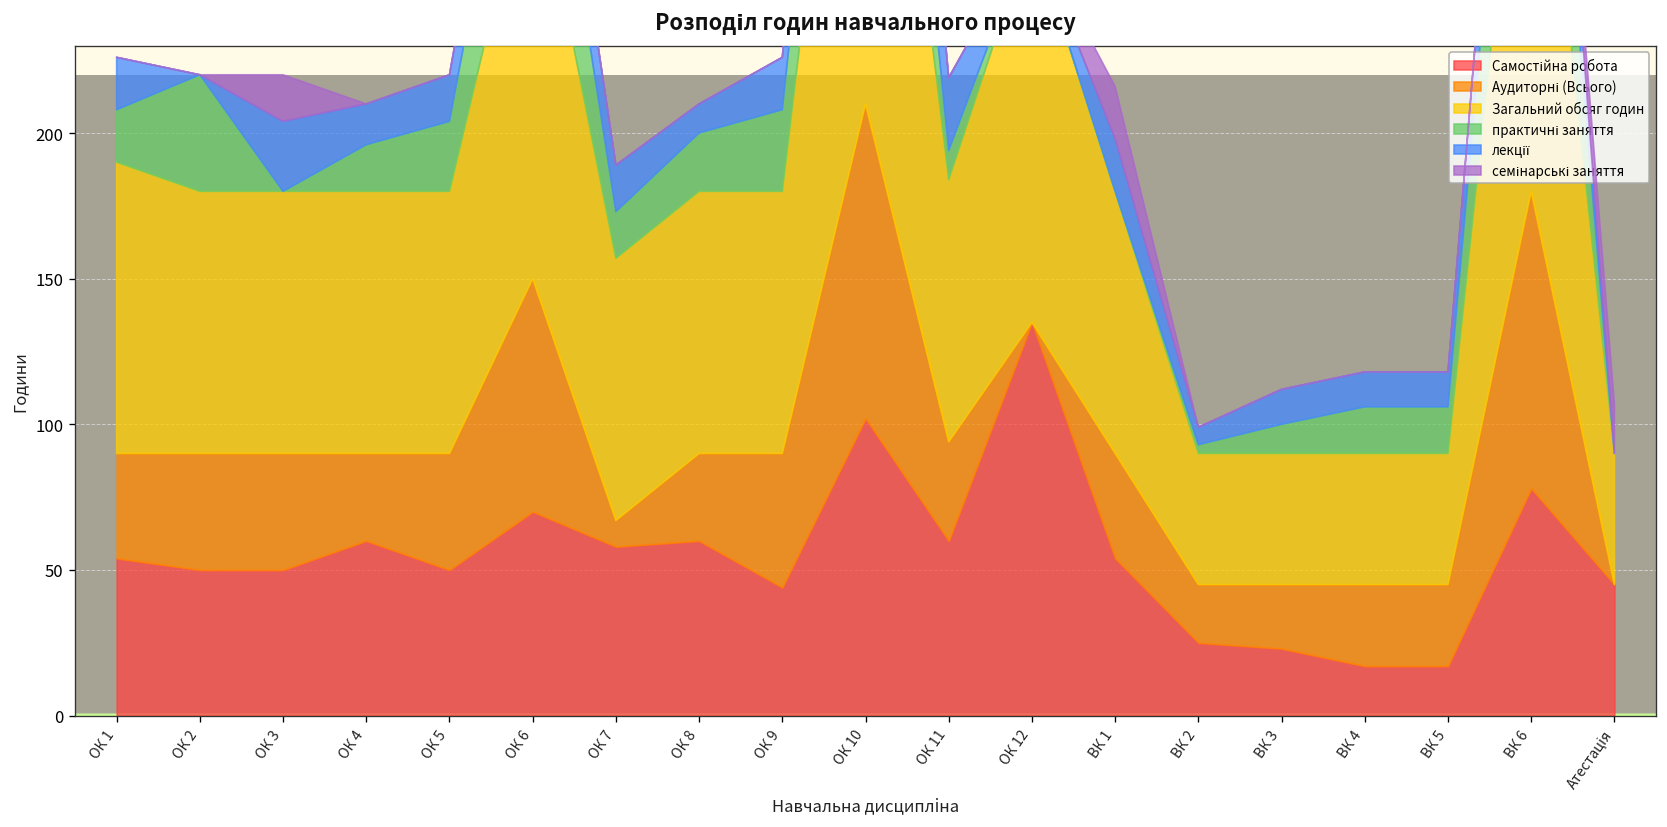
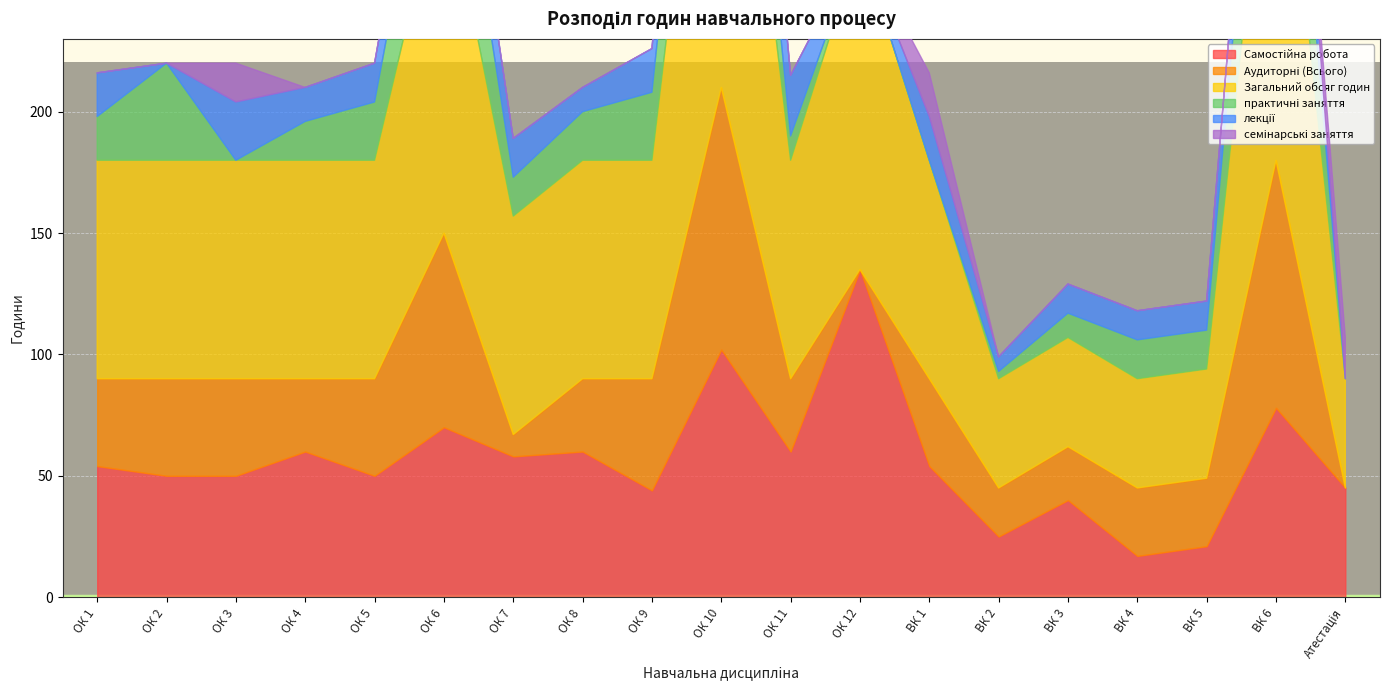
  {
    "Самостійна робота": {
      "ОК 1": 54,
      "ОК 2": 50,
      "ОК 3": 50,
      "ОК 4": 60,
      "ОК 5": 50,
      "ОК 6": 70,
      "ОК 7": 58,
      "ОК 8": 60,
      "ОК 9": 44,
      "ОК 10": 102,
      "ОК 11": 60,
      "ВК 1": 54,
      "ВК 2": 25,
-     "ВК 3": 23,
+     "ВК 3": 40,
      "ВК 4": 17,
-     "ВК 5": 17,
+     "ВК 5": 21,
      "ВК 6": 78
    },
    "Аудиторні (Всього)": {
      "ОК 1": 36,
      "ОК 2": 40,
      "ОК 3": 40,
      "ОК 4": 30,
      "ОК 5": 40,
      "ОК 6": 80,
      "ОК 7": 9,
      "ОК 8": 30,
      "ОК 9": 46,
      "ОК 10": 108,
-     "ОК 11": 34,
+     "ОК 11": 30,
      "ВК 1": 36,
      "ВК 2": 20,
      "ВК 3": 22,
      "ВК 4": 28,
      "ВК 5": 28,
      "ВК 6": 102
    },
    "Загальний обсяг годин": {
-     "ОК 1": 100,
+     "ОК 1": 90,
      "ОК 2": 90,
      "ОК 4": 90,
      "ОК 5": 90,
      "ОК 7": 90,
      "ОК 8": 90,
      "ОК 9": 90,
      "ОК 11": 90,
      "ВК 2": 45,
      "ВК 3": 45,
      "ВК 4": 45,
      "ВК 5": 45
    },
    "практичні заняття": {
      "ОК 1": 18,
      "ОК 4": 16,
      "ОК 5": 24,
      "ОК 7": 16,
      "ОК 8": 20,
      "ОК 9": 28,
      "ОК 11": 10,
      "ВК 2": 3,
      "ВК 3": 10,
      "ВК 4": 16,
      "ВК 5": 16
    },
    "лекції": {
      "ОК 3": 24,
      "ВК 1": 18
    },
    "семінарські заняття": {
      "ОК 3": 16,
      "ВК 1": 18,
      "Атестація": 17
    }
  }
